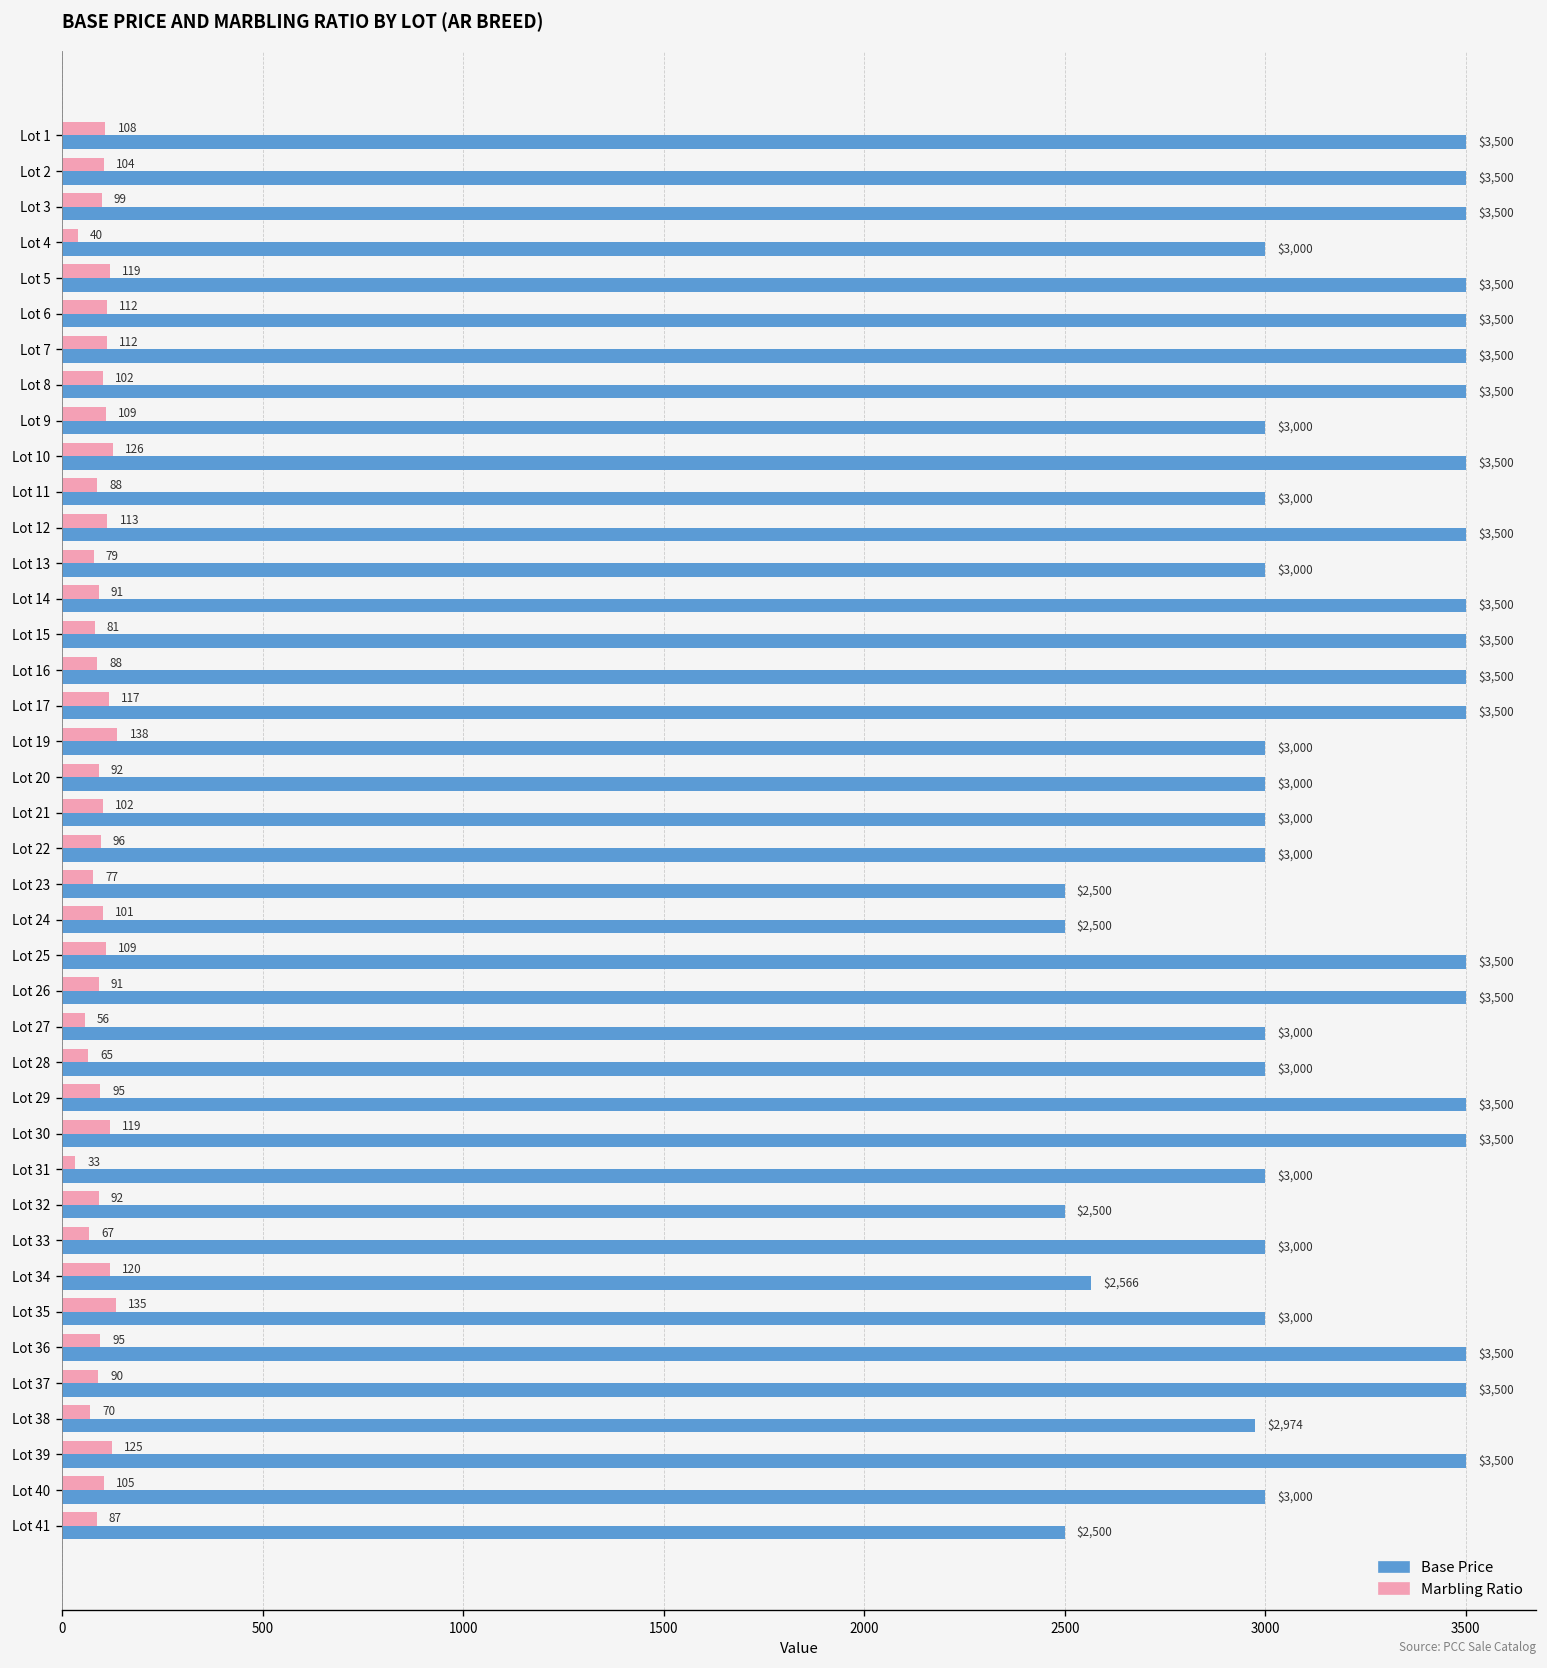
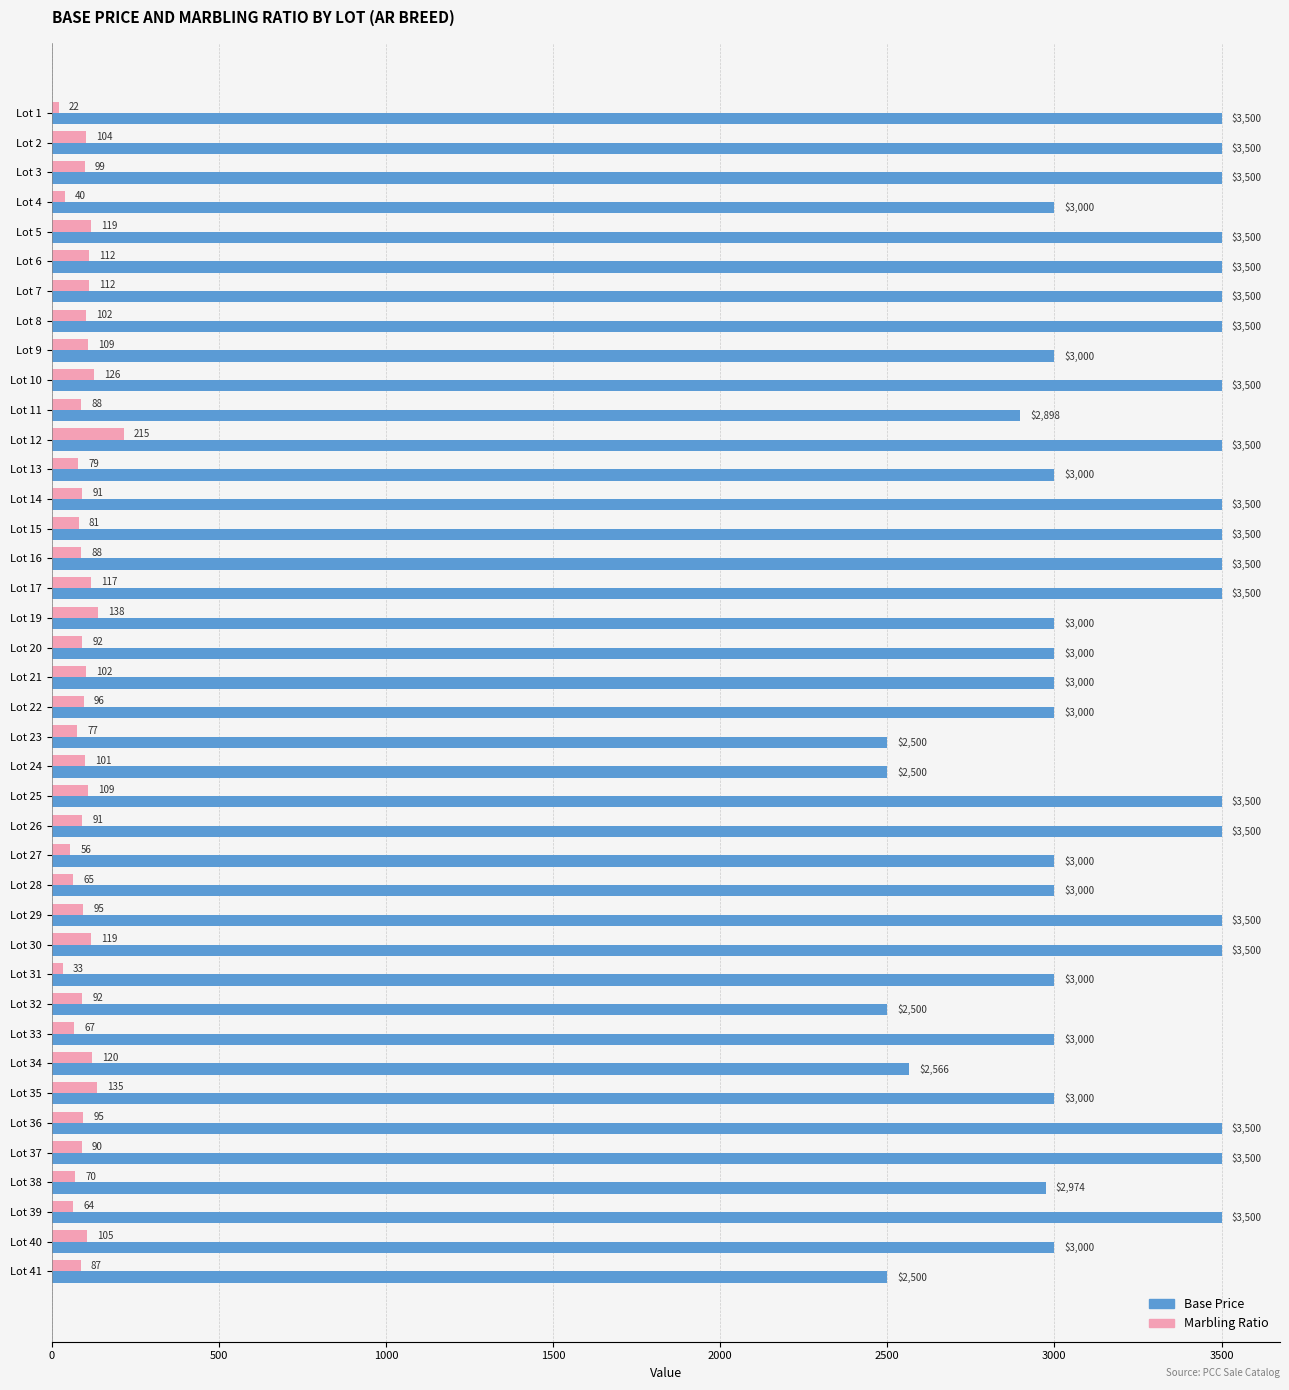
  {
    "Base Price": {
      "Lot 1": "$3,500",
      "Lot 2": "$3,500",
      "Lot 3": "$3,500",
      "Lot 4": "$3,000",
      "Lot 5": "$3,500",
      "Lot 6": "$3,500",
      "Lot 7": "$3,500",
      "Lot 8": "$3,500",
      "Lot 9": "$3,000",
      "Lot 10": "$3,500",
-     "Lot 11": "$3,000",
+     "Lot 11": "$2,898",
      "Lot 12": "$3,500",
      "Lot 13": "$3,000",
      "Lot 14": "$3,500",
      "Lot 15": "$3,500",
      "Lot 16": "$3,500",
      "Lot 17": "$3,500",
      "Lot 19": "$3,000",
      "Lot 20": "$3,000",
      "Lot 21": "$3,000",
      "Lot 22": "$3,000",
      "Lot 23": "$2,500",
      "Lot 24": "$2,500",
      "Lot 25": "$3,500",
      "Lot 26": "$3,500",
      "Lot 27": "$3,000",
      "Lot 28": "$3,000",
      "Lot 29": "$3,500",
      "Lot 30": "$3,500",
      "Lot 31": "$3,000",
      "Lot 32": "$2,500",
      "Lot 33": "$3,000",
      "Lot 34": "$2,566",
      "Lot 35": "$3,000",
      "Lot 36": "$3,500",
      "Lot 37": "$3,500",
      "Lot 38": "$2,974",
      "Lot 39": "$3,500",
      "Lot 40": "$3,000",
      "Lot 41": "$2,500"
    },
    "Marbling Ratio": {
-     "Lot 1": "108",
+     "Lot 1": "22",
      "Lot 2": "104",
      "Lot 3": "99",
      "Lot 4": "40",
      "Lot 5": "119",
      "Lot 6": "112",
      "Lot 7": "112",
      "Lot 8": "102",
      "Lot 9": "109",
      "Lot 10": "126",
      "Lot 11": "88",
-     "Lot 12": "113",
+     "Lot 12": "215",
      "Lot 13": "79",
      "Lot 14": "91",
      "Lot 15": "81",
      "Lot 16": "88",
      "Lot 17": "117",
      "Lot 19": "138",
      "Lot 20": "92",
      "Lot 21": "102",
      "Lot 22": "96",
      "Lot 23": "77",
      "Lot 24": "101",
      "Lot 25": "109",
      "Lot 26": "91",
      "Lot 27": "56",
      "Lot 28": "65",
      "Lot 29": "95",
      "Lot 30": "119",
      "Lot 31": "33",
      "Lot 32": "92",
      "Lot 33": "67",
      "Lot 34": "120",
      "Lot 35": "135",
      "Lot 36": "95",
      "Lot 37": "90",
      "Lot 38": "70",
-     "Lot 39": "125",
+     "Lot 39": "64",
      "Lot 40": "105",
      "Lot 41": "87"
    }
  }
